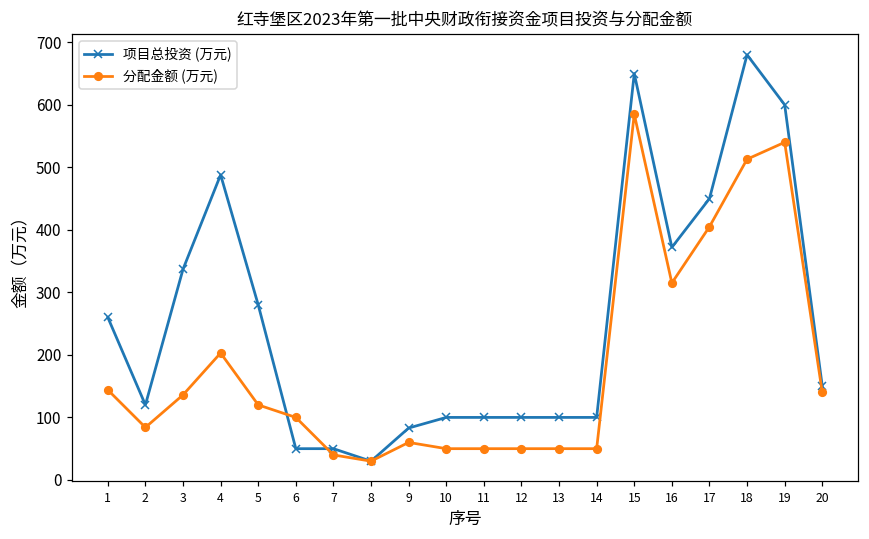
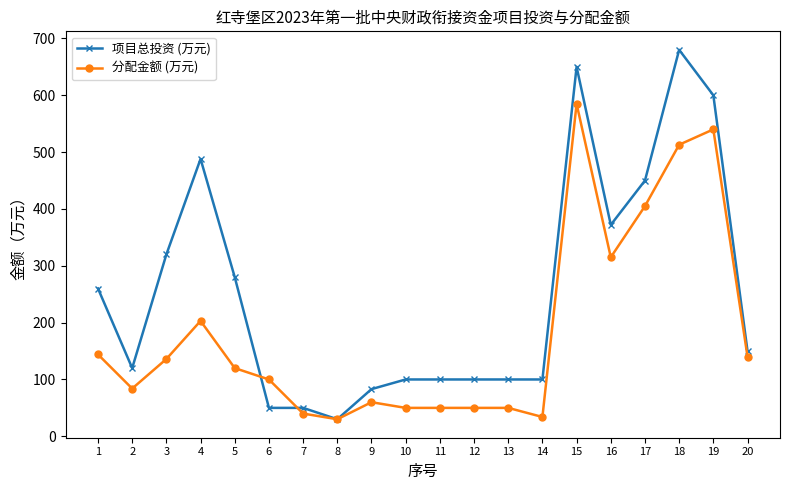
  {
    "项目总投资 (万元)": {
      "1": 260,
      "2": 120,
-     "3": 340,
+     "3": 320,
      "4": 490,
      "5": 280,
      "6": 50,
      "7": 50,
      "9": 80,
      "10": 100,
      "11": 100,
      "12": 100,
      "13": 100,
      "14": 100,
      "15": 650,
      "16": 370,
      "17": 450,
      "18": 680,
      "19": 600,
      "20": 150
    },
    "分配金额 (万元)": {
      "1": 140,
      "2": 80,
      "3": 140,
      "4": 200,
      "5": 120,
      "6": 100,
      "7": 40,
      "9": 60,
      "10": 50,
      "11": 50,
      "12": 50,
      "13": 50,
-     "14": 50,
+     "14": 30,
      "15": 590,
      "16": 320,
      "17": 410,
      "18": 510,
      "19": 540,
      "20": 140
    }
  }
